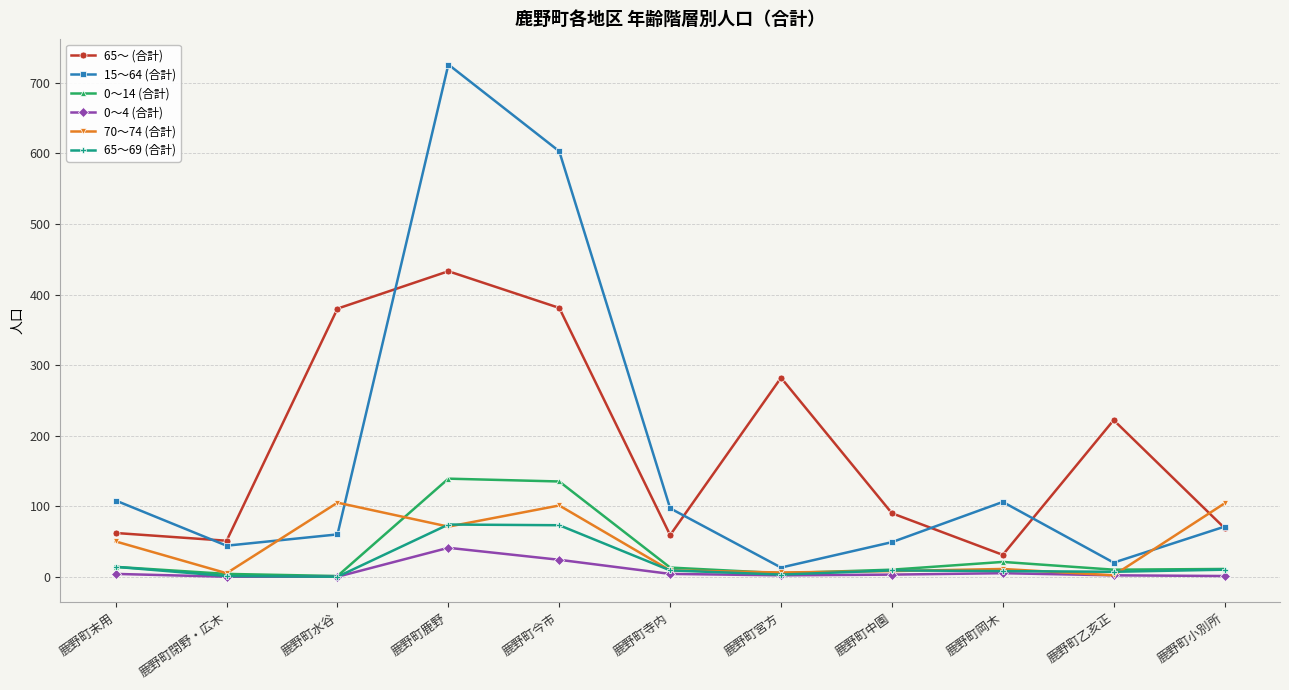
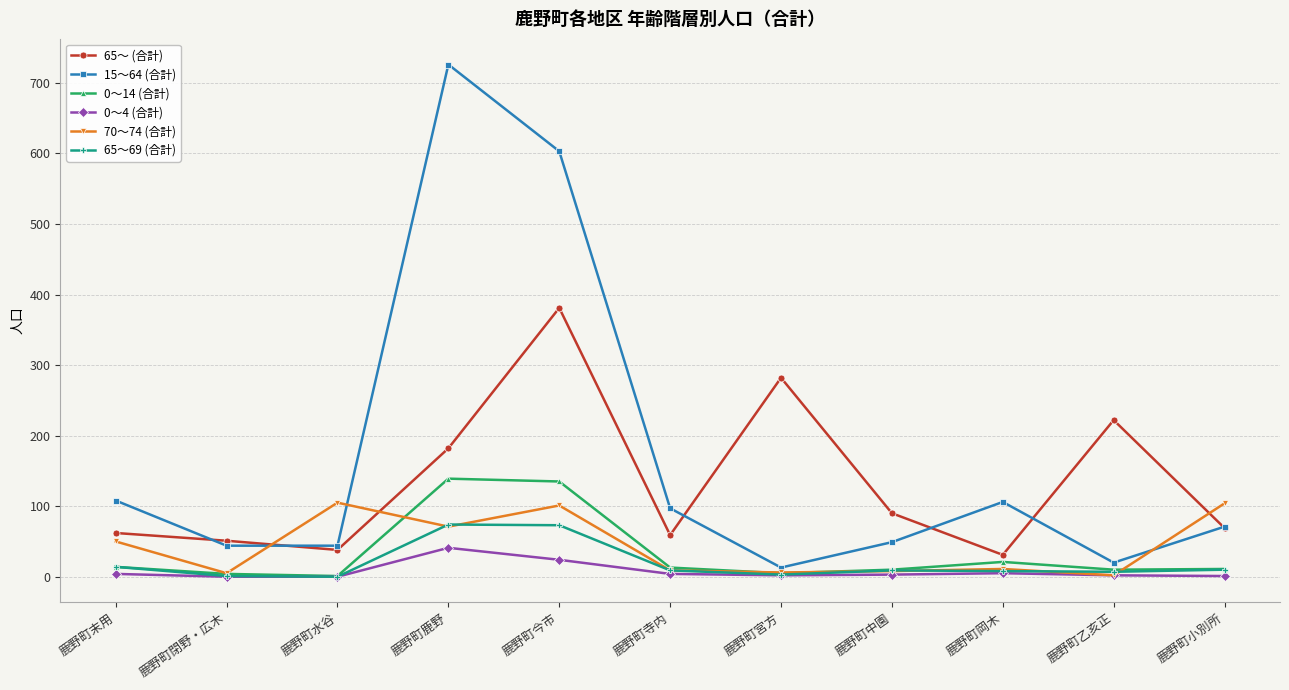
  {
    "65～ (合計)": {
      "鹿野町末用": 60,
      "鹿野町閉野・広木": 50,
-     "鹿野町水谷": 380,
-     "鹿野町鹿野": 430,
+     "鹿野町水谷": 40,
+     "鹿野町鹿野": 180,
      "鹿野町今市": 380,
      "鹿野町寺内": 60,
      "鹿野町宮方": 280,
      "鹿野町中園": 90,
      "鹿野町岡木": 30,
      "鹿野町乙亥正": 220
    },
    "15～64 (合計)": {
      "鹿野町末用": 110,
      "鹿野町閉野・広木": 40,
-     "鹿野町水谷": 60,
+     "鹿野町水谷": 40,
      "鹿野町鹿野": 730,
      "鹿野町今市": 600,
      "鹿野町寺内": 100,
      "鹿野町宮方": 10,
      "鹿野町中園": 50,
      "鹿野町岡木": 110,
      "鹿野町乙亥正": 20
    },
    "0～4 (合計)": {
      "鹿野町末用": 0,
      "鹿野町鹿野": 40,
      "鹿野町今市": 20,
      "鹿野町寺内": 0,
      "鹿野町中園": 0,
      "鹿野町小別所": 0
    },
    "70～74 (合計)": {
      "鹿野町末用": 50,
      "鹿野町水谷": 110,
      "鹿野町今市": 100,
      "鹿野町小別所": 100
    }
  }
